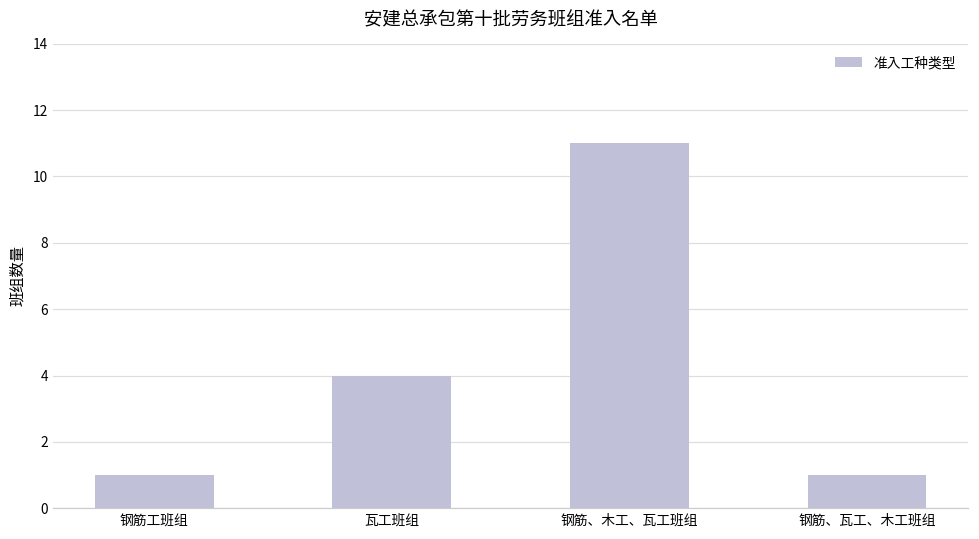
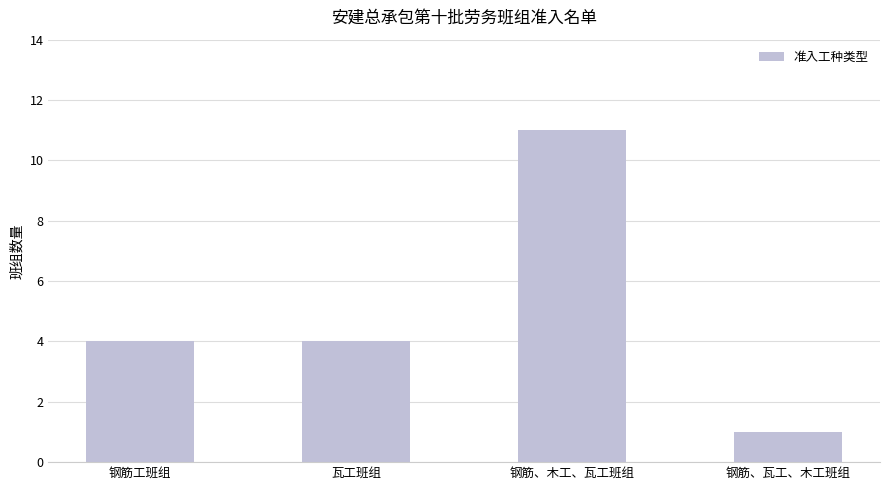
  {
-   "钢筋工班组": 1,
+   "钢筋工班组": 4,
    "瓦工班组": 4,
    "钢筋、木工、瓦工班组": 11,
    "钢筋、瓦工、木工班组": 1
  }
